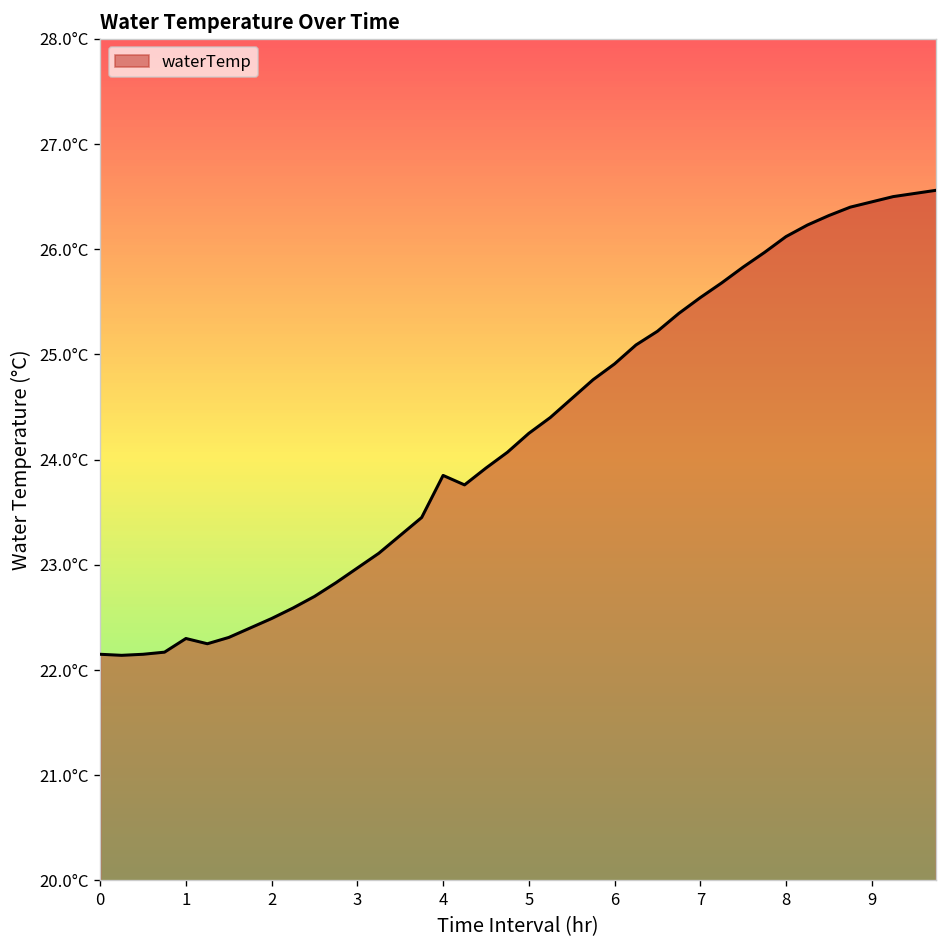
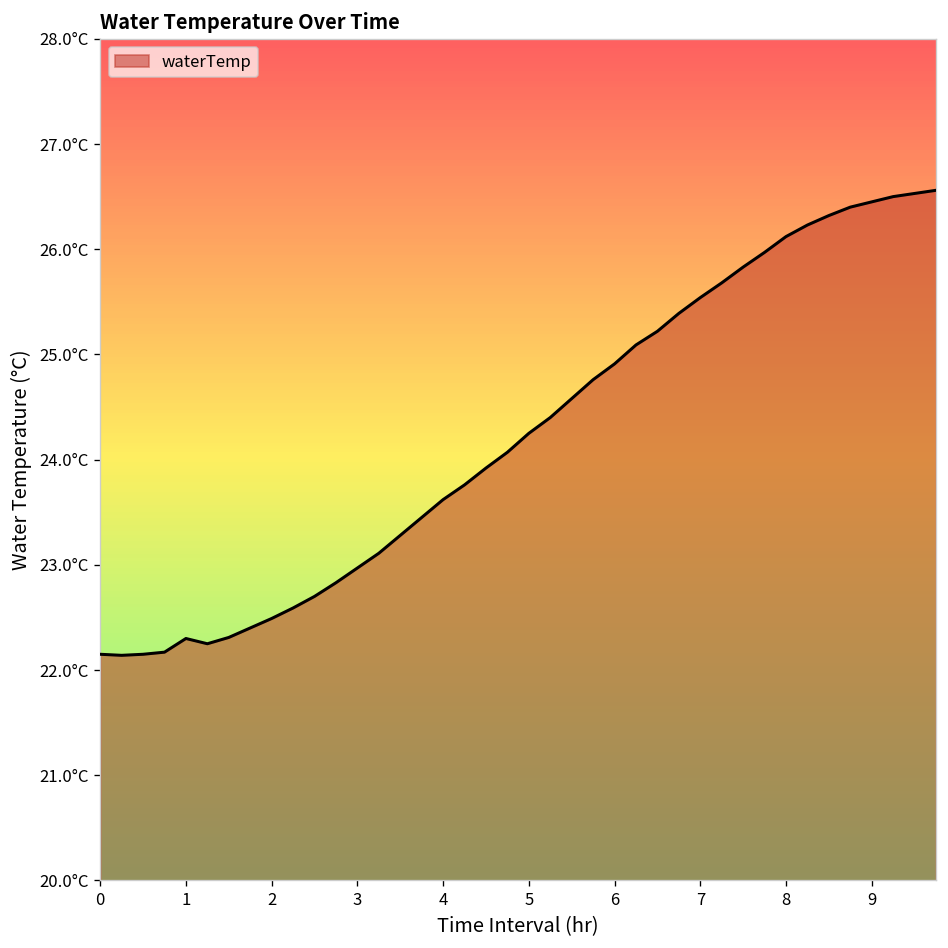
  {
    "0": "22.2°C",
    "1": "22.3°C",
    "2": "22.5°C",
    "3": "23.0°C",
-   "4": "23.9°C",
+   "4": "23.6°C",
    "5": "24.3°C",
    "6": "24.9°C",
    "7": "25.5°C",
    "8": "26.1°C",
    "9": "26.5°C"
  }
